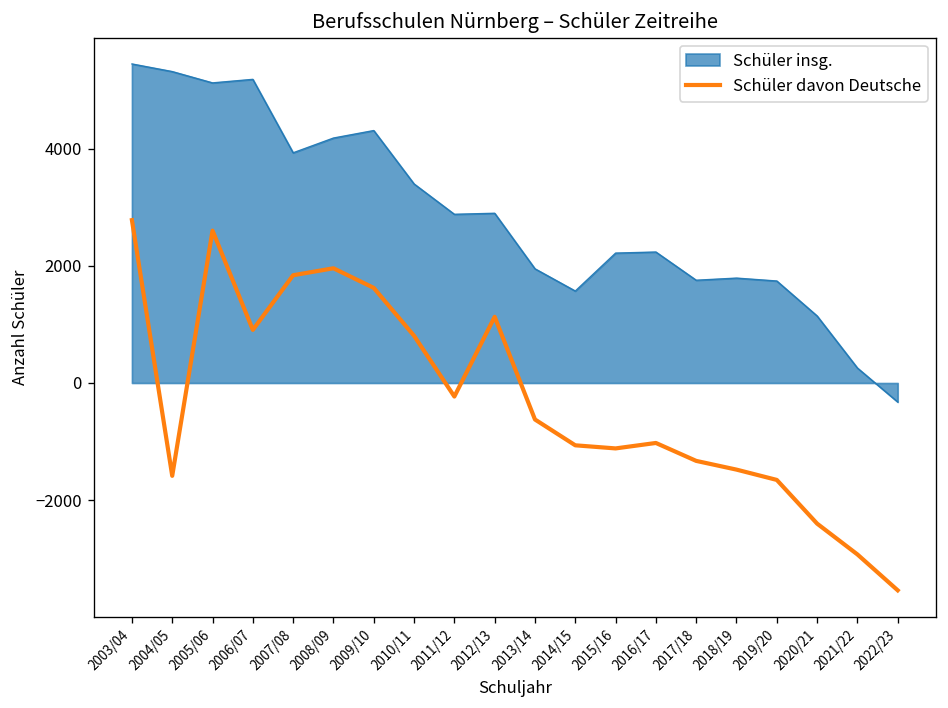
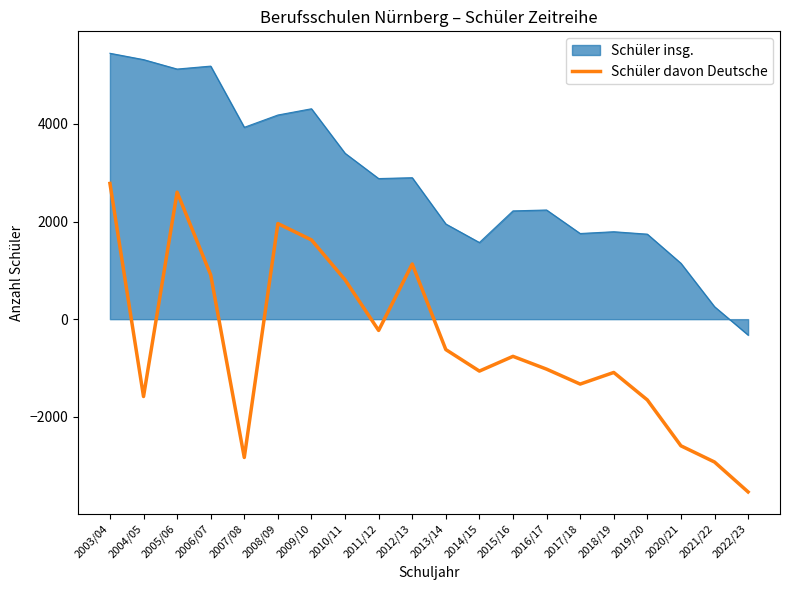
  {
    "Schüler davon Deutsche": {
      "2003/04": 2800,
      "2004/05": -1600,
      "2005/06": 2600,
      "2006/07": 900,
-     "2007/08": 1800,
+     "2007/08": -2800,
      "2008/09": 2000,
      "2009/10": 1600,
      "2010/11": 800,
      "2011/12": -200,
      "2012/13": 1100,
      "2013/14": -600,
      "2014/15": -1100,
-     "2015/16": -1100,
+     "2015/16": -800,
      "2016/17": -1000,
      "2017/18": -1300,
-     "2018/19": -1500,
+     "2018/19": -1100,
      "2019/20": -1700,
-     "2020/21": -2400,
+     "2020/21": -2600,
      "2021/22": -2900,
      "2022/23": -3500
    }
  }
